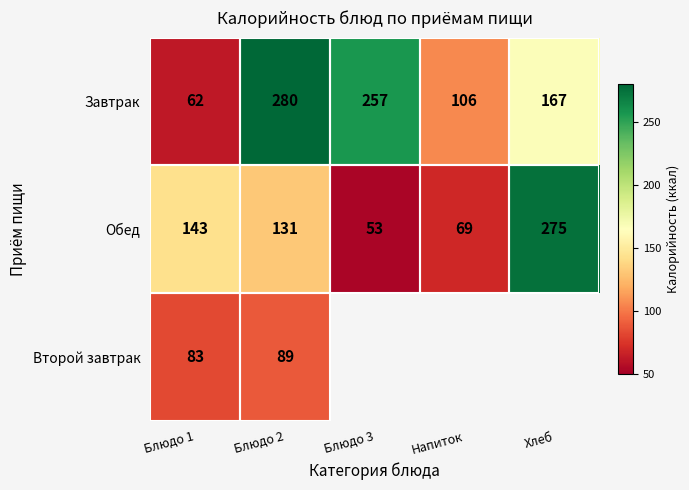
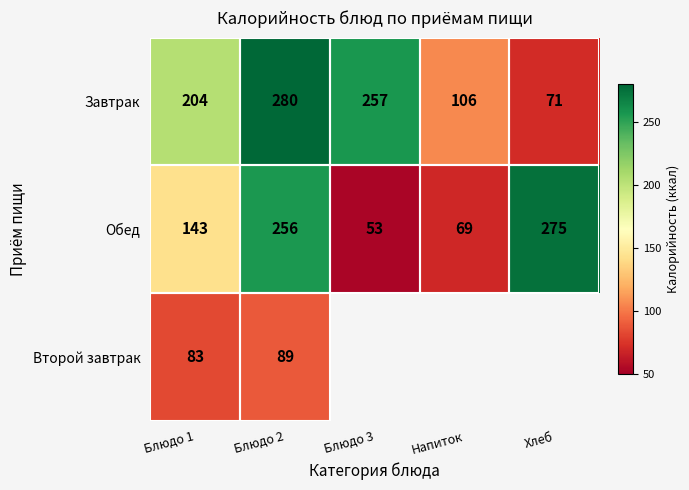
  {
    "Завтрак": {
-     "Блюдо 1": 62,
+     "Блюдо 1": 204,
      "Блюдо 2": 280,
      "Блюдо 3": 257,
      "Напиток": 106,
-     "Хлеб": 167
+     "Хлеб": 71
    },
    "Обед": {
      "Блюдо 1": 143,
-     "Блюдо 2": 131,
+     "Блюдо 2": 256,
      "Блюдо 3": 53,
      "Напиток": 69,
      "Хлеб": 275
    },
    "Второй завтрак": {
      "Блюдо 1": 83,
      "Блюдо 2": 89
    }
  }
